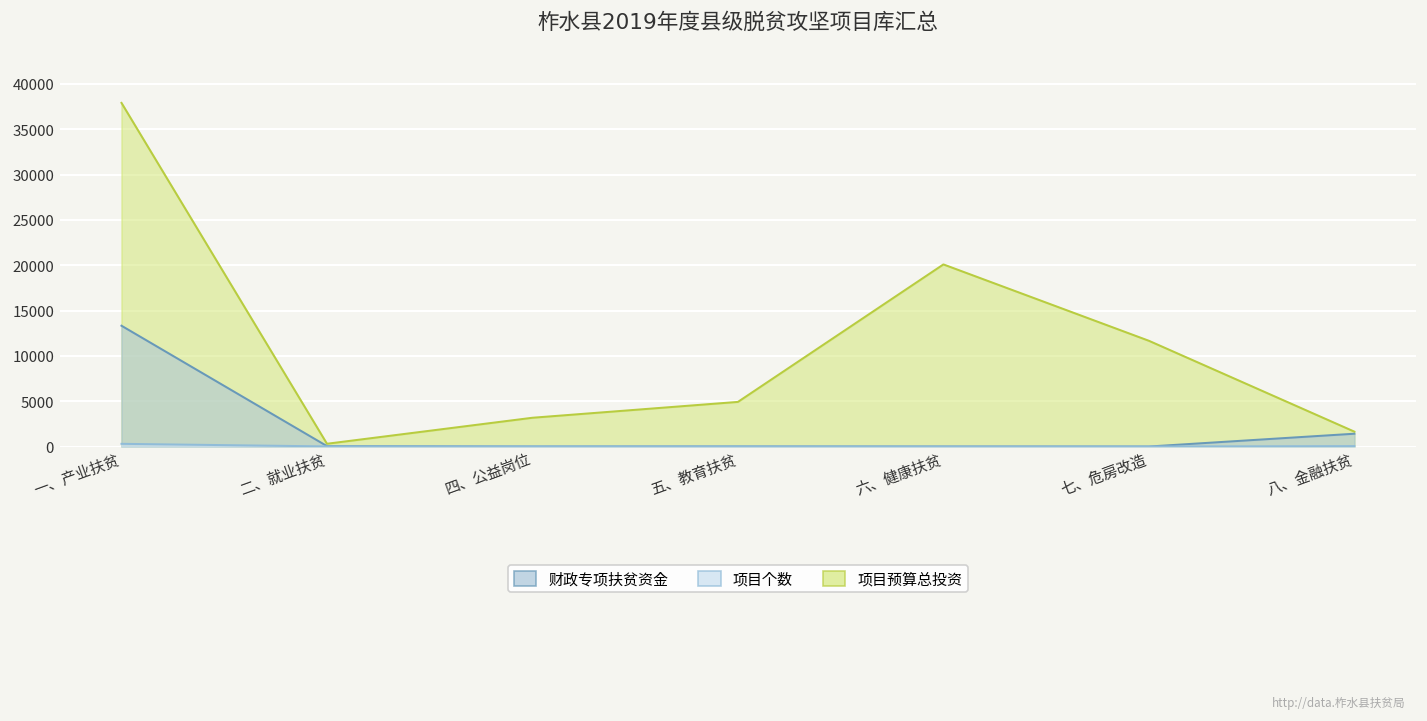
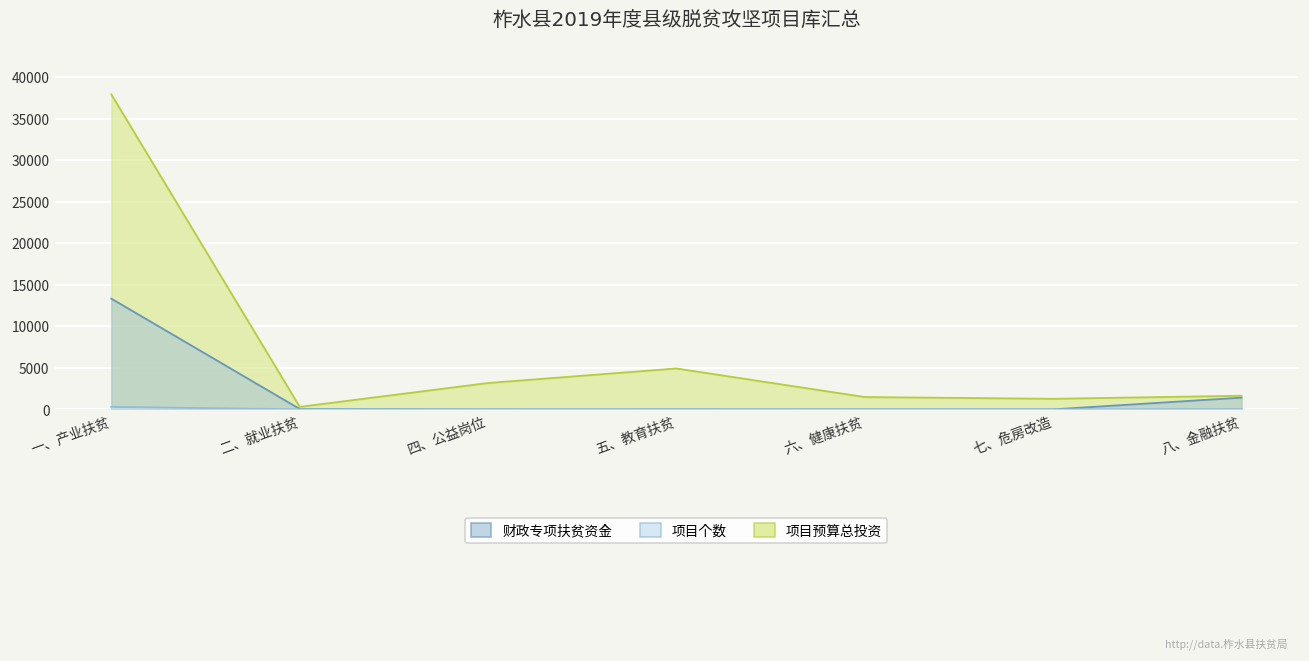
  {
    "项目预算总投资": {
      "一、产业扶贫": 38000,
      "四、公益岗位": 3000,
      "五、教育扶贫": 5000,
-     "六、健康扶贫": 20000,
-     "七、危房改造": 12000
+     "六、健康扶贫": 1000,
+     "七、危房改造": 1000
    }
  }
